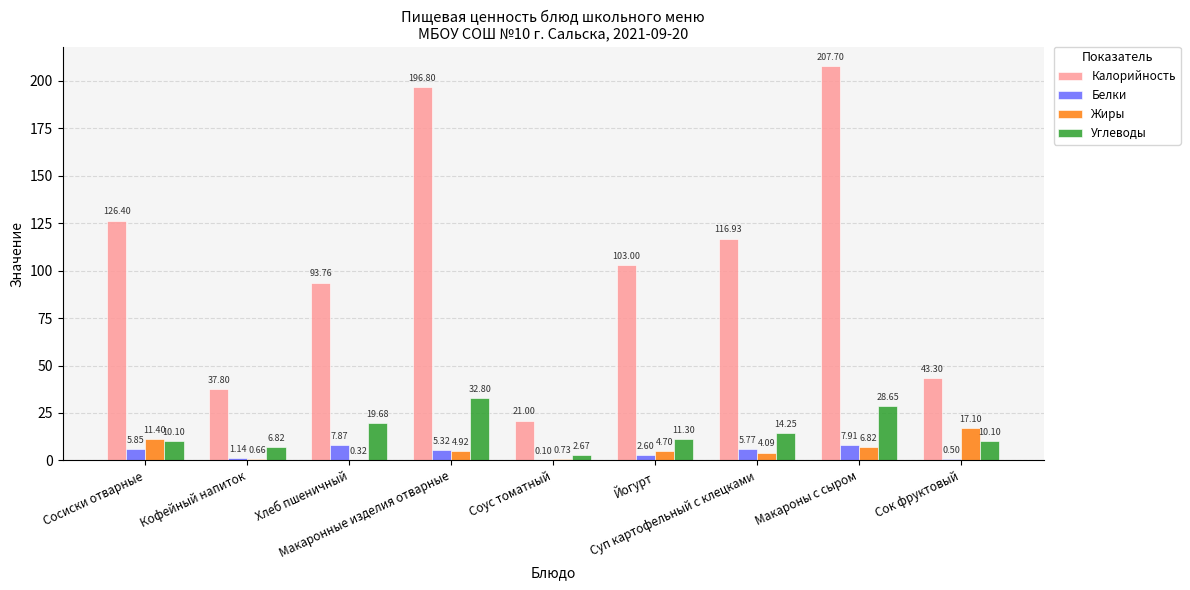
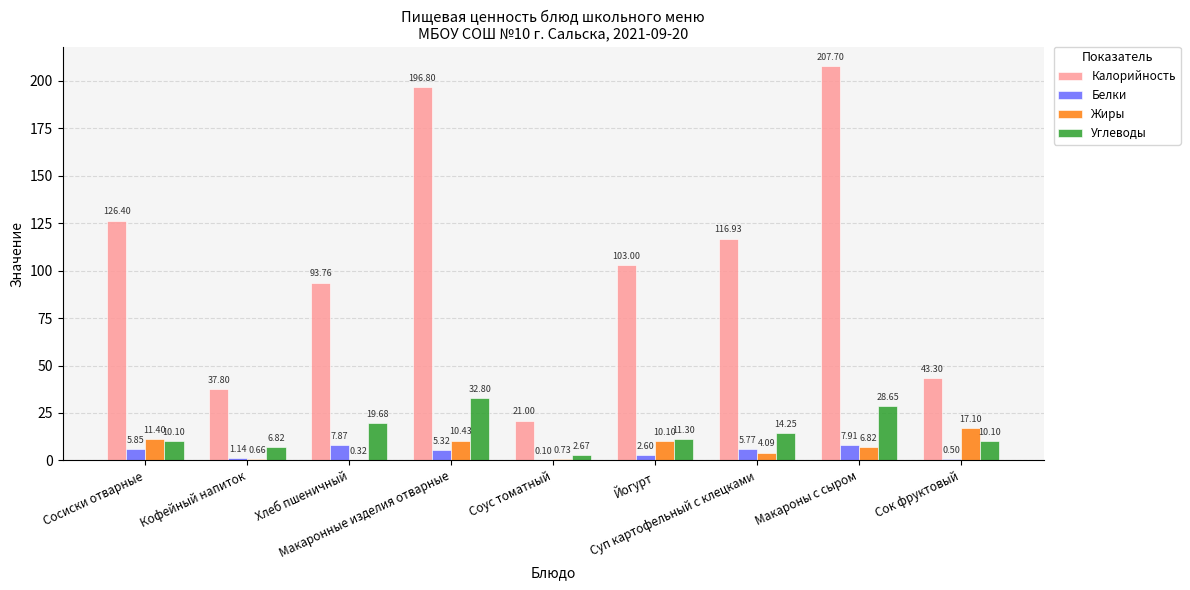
  {
    "Калорийность": {
      "Сосиски отварные": 126.40,
      "Кофейный напиток": 37.80,
      "Хлеб пшеничный": 93.76,
      "Макаронные изделия отварные": 196.80,
      "Соус томатный": 21.00,
      "Йогурт": 103.00,
      "Суп картофельный с клецками": 116.93,
      "Макароны с сыром": 207.70,
      "Сок фруктовый": 43.30
    },
    "Белки": {
      "Сосиски отварные": 5.85,
      "Кофейный напиток": 1.14,
      "Хлеб пшеничный": 7.87,
      "Макаронные изделия отварные": 5.32,
      "Соус томатный": 0.10,
      "Йогурт": 2.60,
      "Суп картофельный с клецками": 5.77,
      "Макароны с сыром": 7.91,
      "Сок фруктовый": 0.50
    },
    "Жиры": {
      "Сосиски отварные": 11.40,
      "Кофейный напиток": 0.66,
      "Хлеб пшеничный": 0.32,
-     "Макаронные изделия отварные": 4.92,
+     "Макаронные изделия отварные": 10.43,
      "Соус томатный": 0.73,
-     "Йогурт": 4.70,
+     "Йогурт": 10.10,
      "Суп картофельный с клецками": 4.09,
      "Макароны с сыром": 6.82,
      "Сок фруктовый": 17.10
    },
    "Углеводы": {
      "Сосиски отварные": 10.10,
      "Кофейный напиток": 6.82,
      "Хлеб пшеничный": 19.68,
      "Макаронные изделия отварные": 32.80,
      "Соус томатный": 2.67,
      "Йогурт": 11.30,
      "Суп картофельный с клецками": 14.25,
      "Макароны с сыром": 28.65,
      "Сок фруктовый": 10.10
    }
  }
